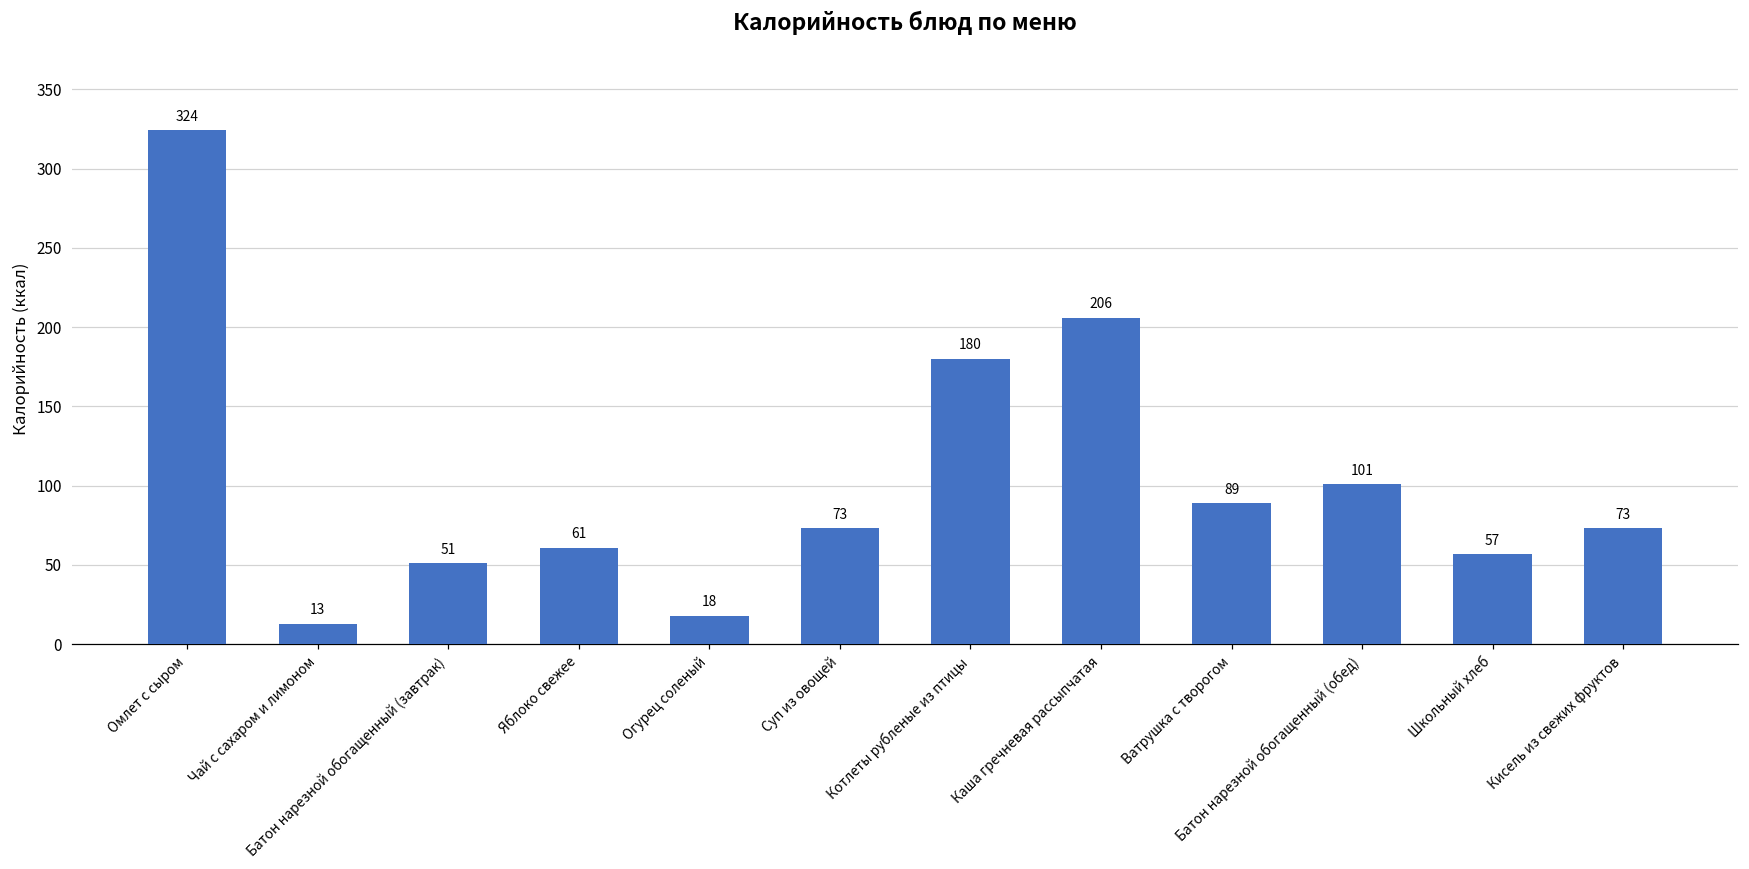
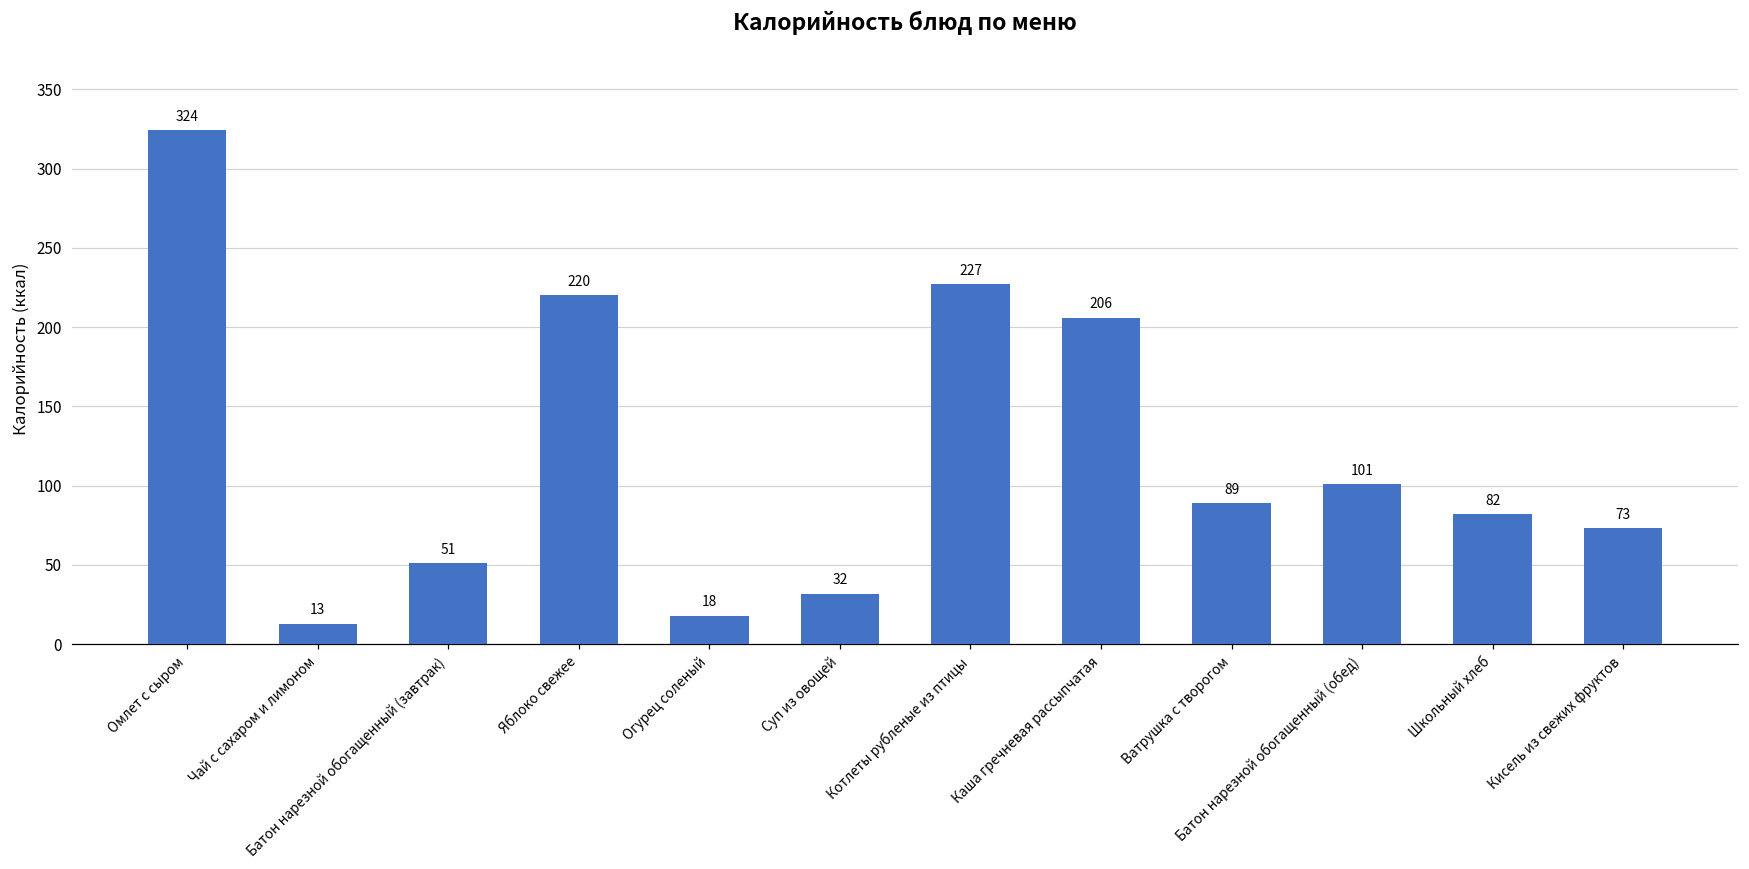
  {
    "Омлет с сыром": 324,
    "Чай с сахаром и лимоном": 13,
    "Батон нарезной обогащенный (завтрак)": 51,
-   "Яблоко свежее": 61,
+   "Яблоко свежее": 220,
    "Огурец соленый": 18,
-   "Суп из овощей": 73,
-   "Котлеты рубленые из птицы": 180,
+   "Суп из овощей": 32,
+   "Котлеты рубленые из птицы": 227,
    "Каша гречневая рассыпчатая": 206,
    "Ватрушка с творогом": 89,
    "Батон нарезной обогащенный (обед)": 101,
-   "Школьный хлеб": 57,
+   "Школьный хлеб": 82,
    "Кисель из свежих фруктов": 73
  }
